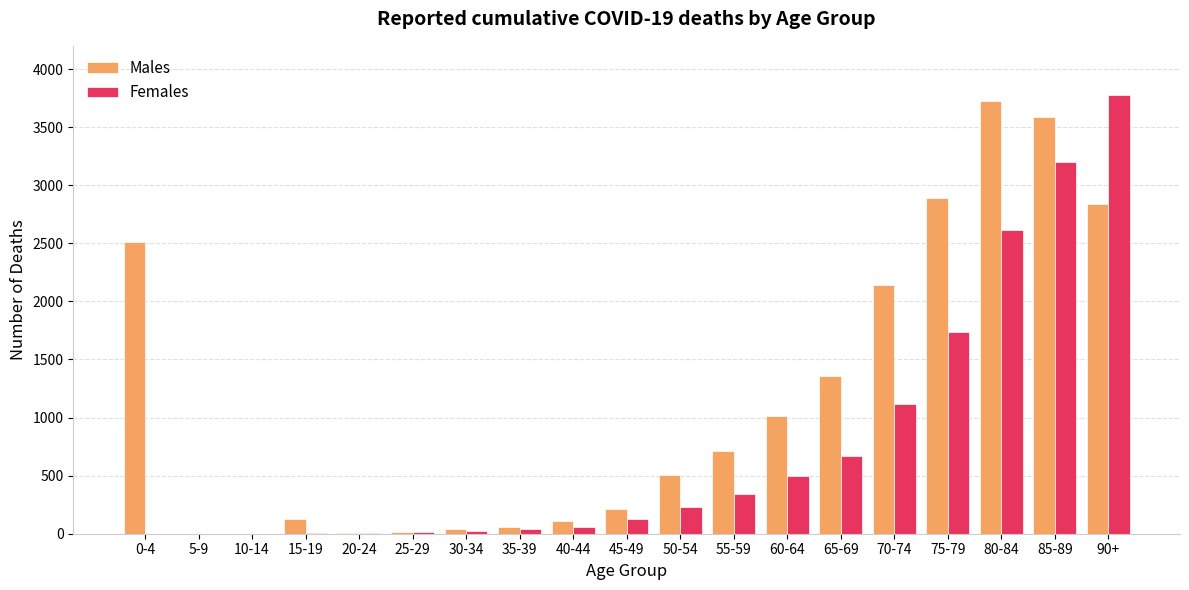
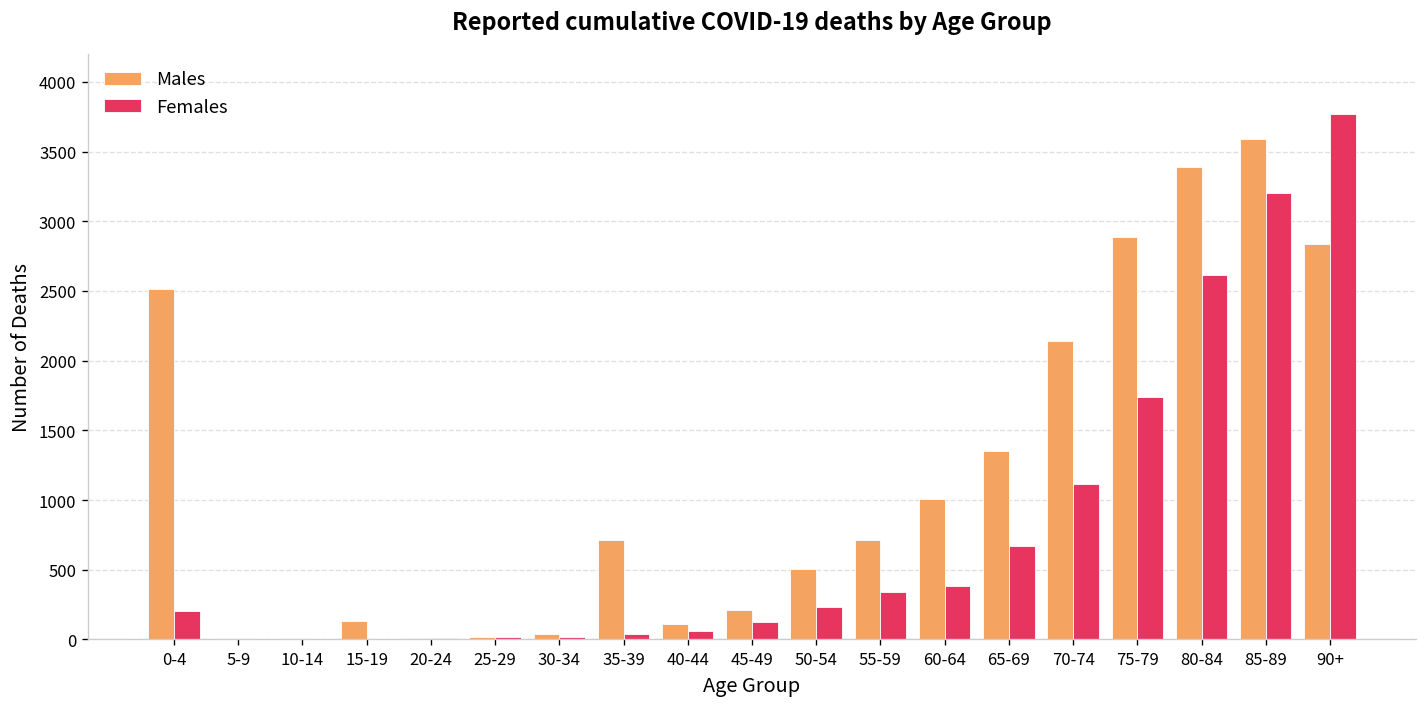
  {
    "Males": {
      "0-4": 2520,
      "5-9": 0,
      "10-14": 0,
      "15-19": 130,
      "30-34": 40,
-     "35-39": 50,
+     "35-39": 720,
      "40-44": 110,
      "45-49": 210,
      "50-54": 510,
      "55-59": 710,
      "60-64": 1010,
      "65-69": 1360,
      "70-74": 2140,
      "75-79": 2890,
-     "80-84": 3730,
+     "80-84": 3390,
      "85-89": 3590,
      "90+": 2840
    },
    "Females": {
-     "0-4": 0,
+     "0-4": 200,
      "5-9": 0,
      "10-14": 0,
      "35-39": 40,
      "40-44": 60,
      "45-49": 130,
      "50-54": 230,
      "55-59": 340,
-     "60-64": 500,
+     "60-64": 380,
      "65-69": 670,
      "70-74": 1120,
      "75-79": 1740,
      "80-84": 2620,
      "85-89": 3200,
      "90+": 3770
    }
  }
